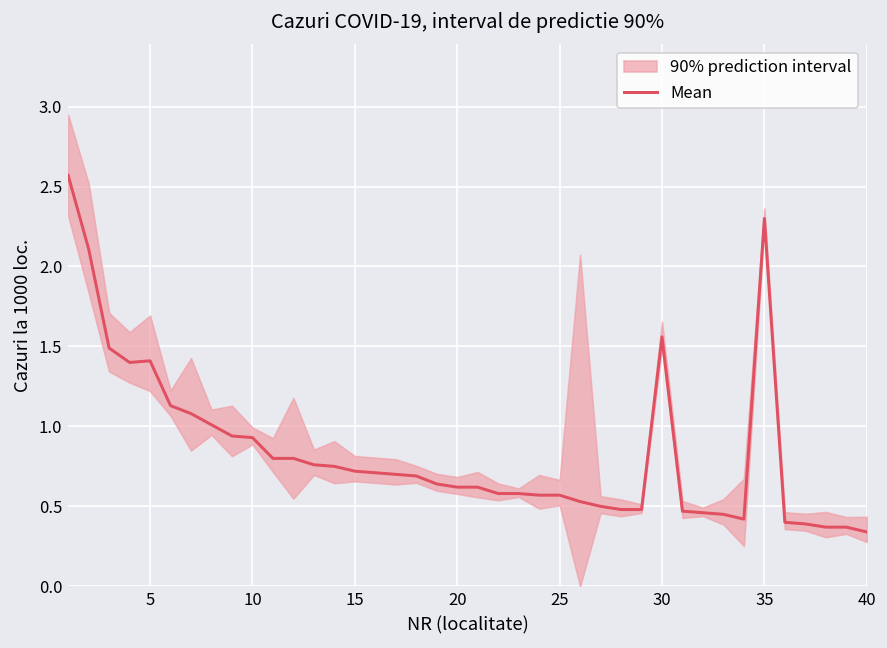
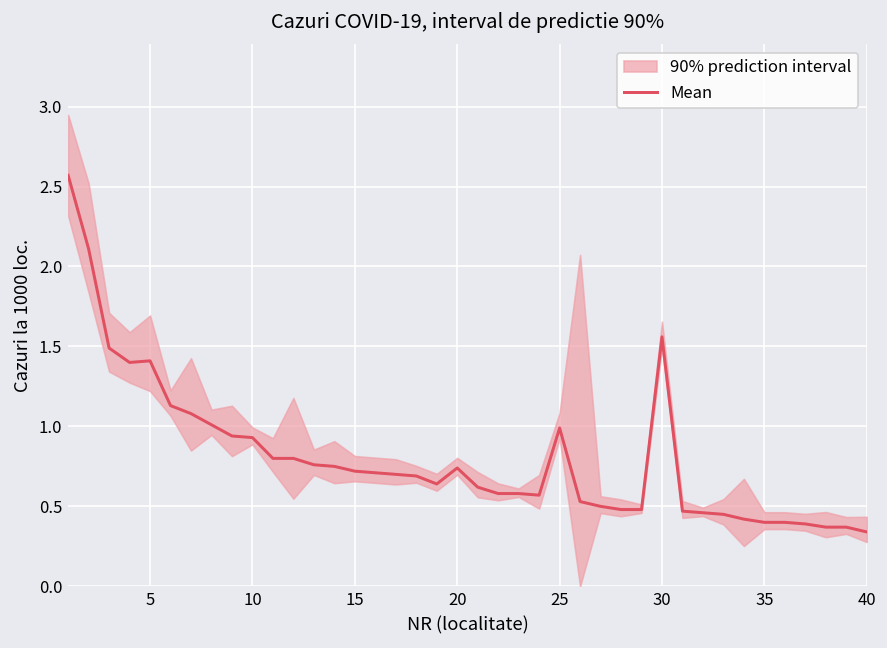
  {
    "Mean": {
      "5": 1.41,
      "10": 0.93,
      "15": 0.72,
-     "20": 0.62,
-     "25": 0.57,
+     "20": 0.74,
+     "25": 0.99,
      "30": 1.56,
-     "35": 2.3,
+     "35": 0.4,
      "40": 0.34
    }
  }
